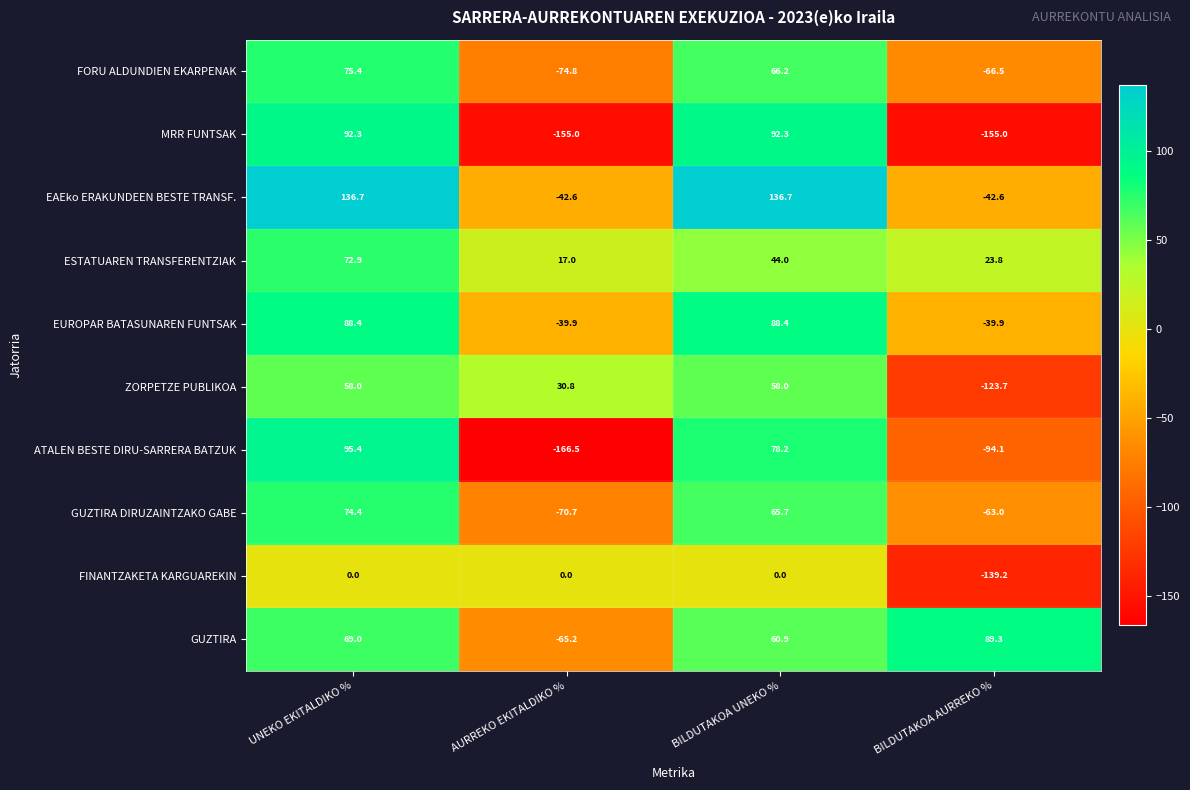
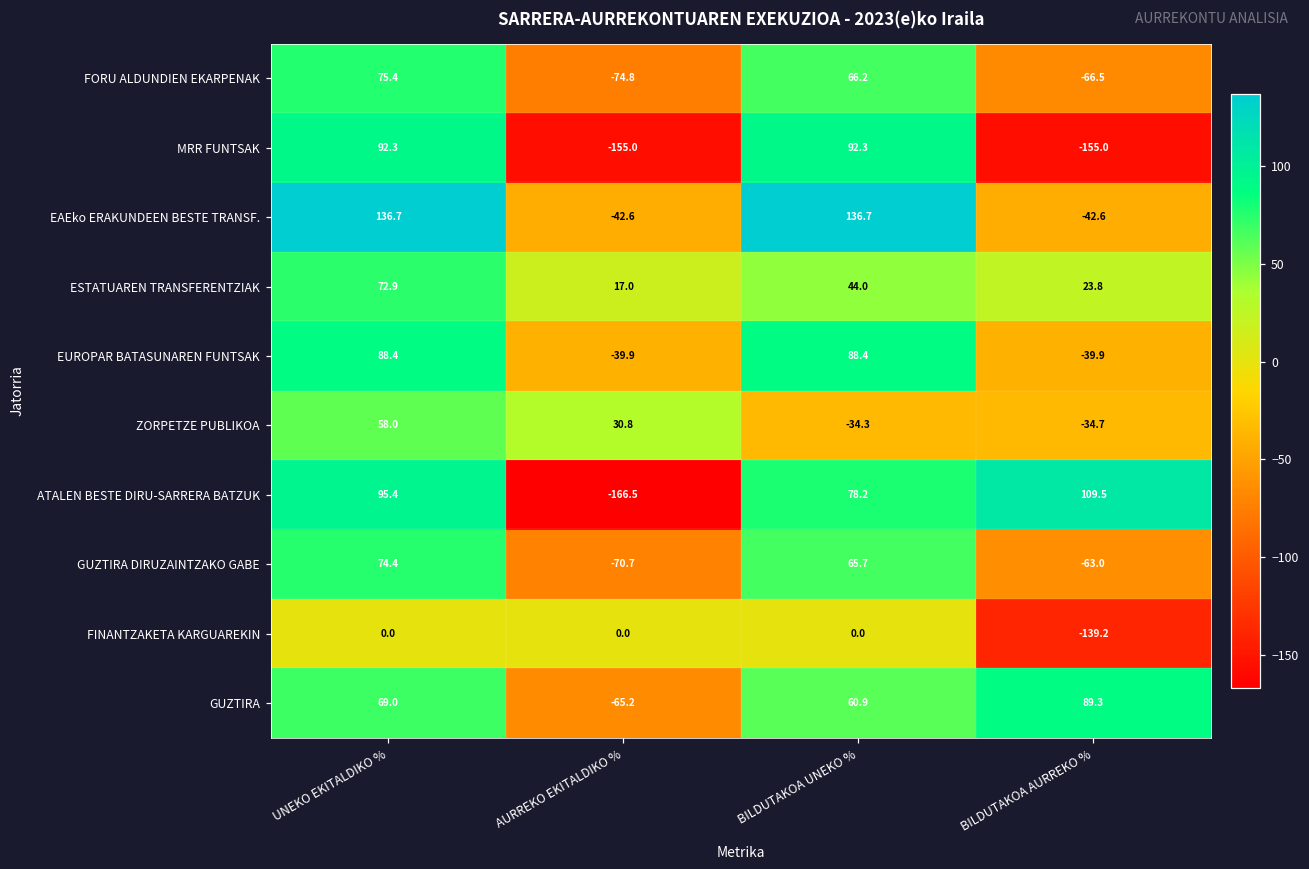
  {
    "FORU ALDUNDIEN EKARPENAK": {
      "UNEKO EKITALDIKO %": 75.4,
      "AURREKO EKITALDIKO %": -74.8,
      "BILDUTAKOA UNEKO %": 66.2,
      "BILDUTAKOA AURREKO %": -66.5
    },
    "MRR FUNTSAK": {
      "UNEKO EKITALDIKO %": 92.3,
      "AURREKO EKITALDIKO %": -155.0,
      "BILDUTAKOA UNEKO %": 92.3,
      "BILDUTAKOA AURREKO %": -155.0
    },
    "EAEko ERAKUNDEEN BESTE TRANSF.": {
      "UNEKO EKITALDIKO %": 136.7,
      "AURREKO EKITALDIKO %": -42.6,
      "BILDUTAKOA UNEKO %": 136.7,
      "BILDUTAKOA AURREKO %": -42.6
    },
    "ESTATUAREN TRANSFERENTZIAK": {
      "UNEKO EKITALDIKO %": 72.9,
      "AURREKO EKITALDIKO %": 17.0,
      "BILDUTAKOA UNEKO %": 44.0,
      "BILDUTAKOA AURREKO %": 23.8
    },
    "EUROPAR BATASUNAREN FUNTSAK": {
      "UNEKO EKITALDIKO %": 88.4,
      "AURREKO EKITALDIKO %": -39.9,
      "BILDUTAKOA UNEKO %": 88.4,
      "BILDUTAKOA AURREKO %": -39.9
    },
    "ZORPETZE PUBLIKOA": {
      "UNEKO EKITALDIKO %": 58.0,
      "AURREKO EKITALDIKO %": 30.8,
-     "BILDUTAKOA UNEKO %": 58.0,
-     "BILDUTAKOA AURREKO %": -123.7
+     "BILDUTAKOA UNEKO %": -34.3,
+     "BILDUTAKOA AURREKO %": -34.7
    },
    "ATALEN BESTE DIRU-SARRERA BATZUK": {
      "UNEKO EKITALDIKO %": 95.4,
      "AURREKO EKITALDIKO %": -166.5,
      "BILDUTAKOA UNEKO %": 78.2,
-     "BILDUTAKOA AURREKO %": -94.1
+     "BILDUTAKOA AURREKO %": 109.5
    },
    "GUZTIRA DIRUZAINTZAKO GABE": {
      "UNEKO EKITALDIKO %": 74.4,
      "AURREKO EKITALDIKO %": -70.7,
      "BILDUTAKOA UNEKO %": 65.7,
      "BILDUTAKOA AURREKO %": -63.0
    },
    "FINANTZAKETA KARGUAREKIN": {
      "UNEKO EKITALDIKO %": 0.0,
      "AURREKO EKITALDIKO %": 0.0,
      "BILDUTAKOA UNEKO %": 0.0,
      "BILDUTAKOA AURREKO %": -139.2
    },
    "GUZTIRA": {
      "UNEKO EKITALDIKO %": 69.0,
      "AURREKO EKITALDIKO %": -65.2,
      "BILDUTAKOA UNEKO %": 60.9,
      "BILDUTAKOA AURREKO %": 89.3
    }
  }
